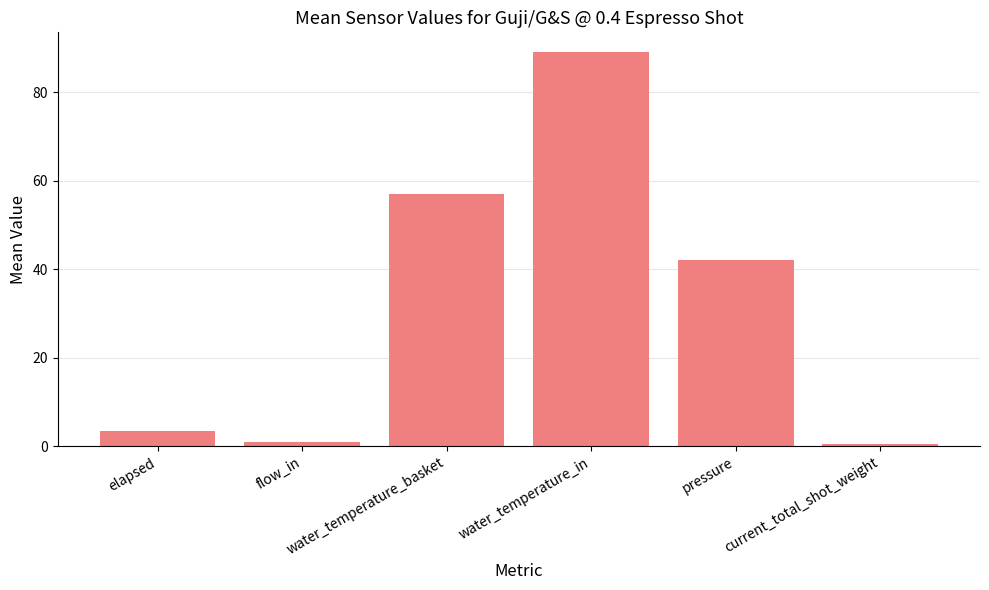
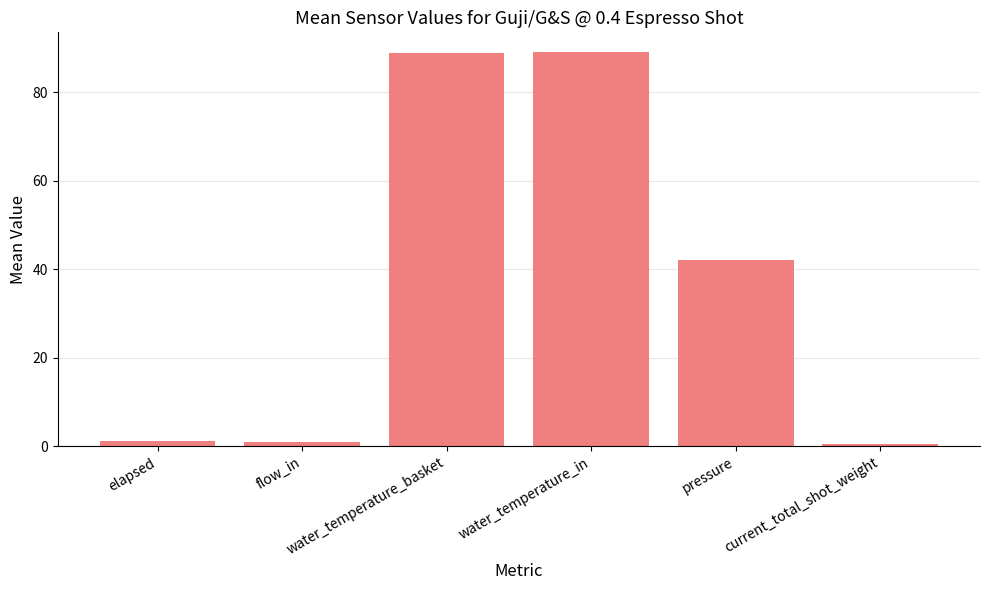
  {
-   "elapsed": 3,
+   "elapsed": 1,
    "flow_in": 1,
-   "water_temperature_basket": 57,
+   "water_temperature_basket": 89,
    "water_temperature_in": 89,
    "pressure": 42
  }
